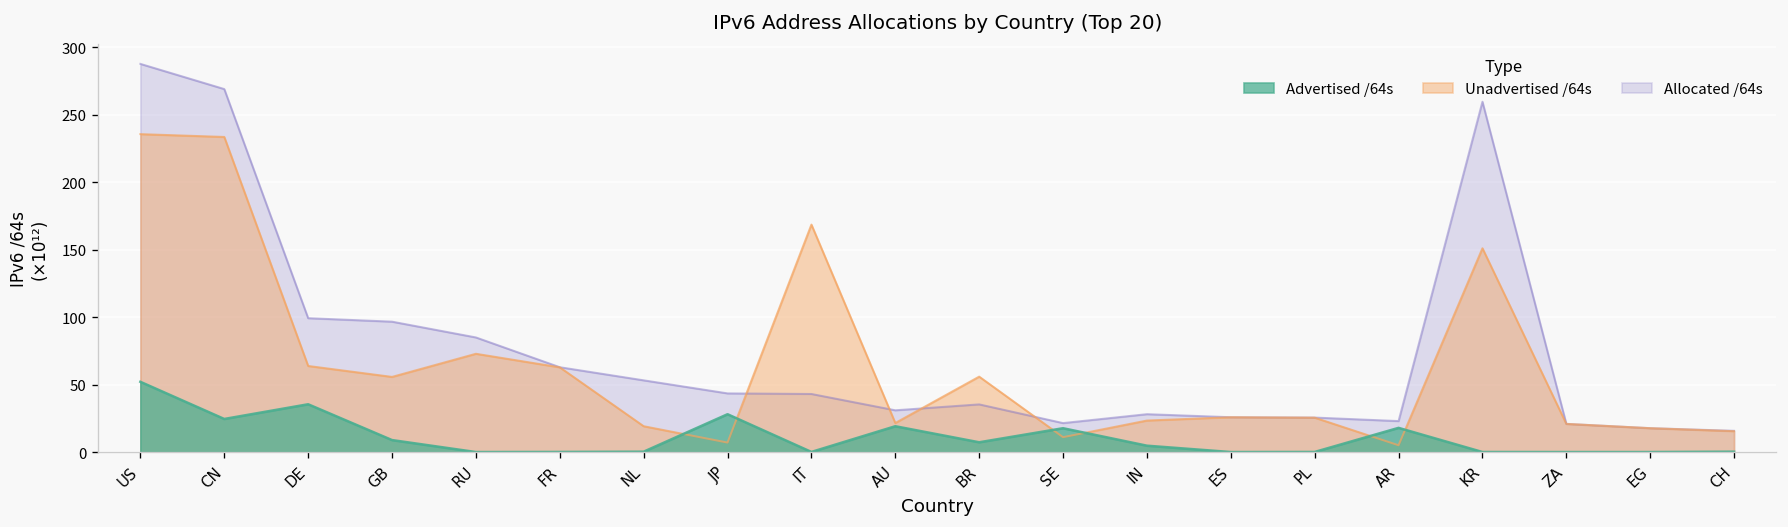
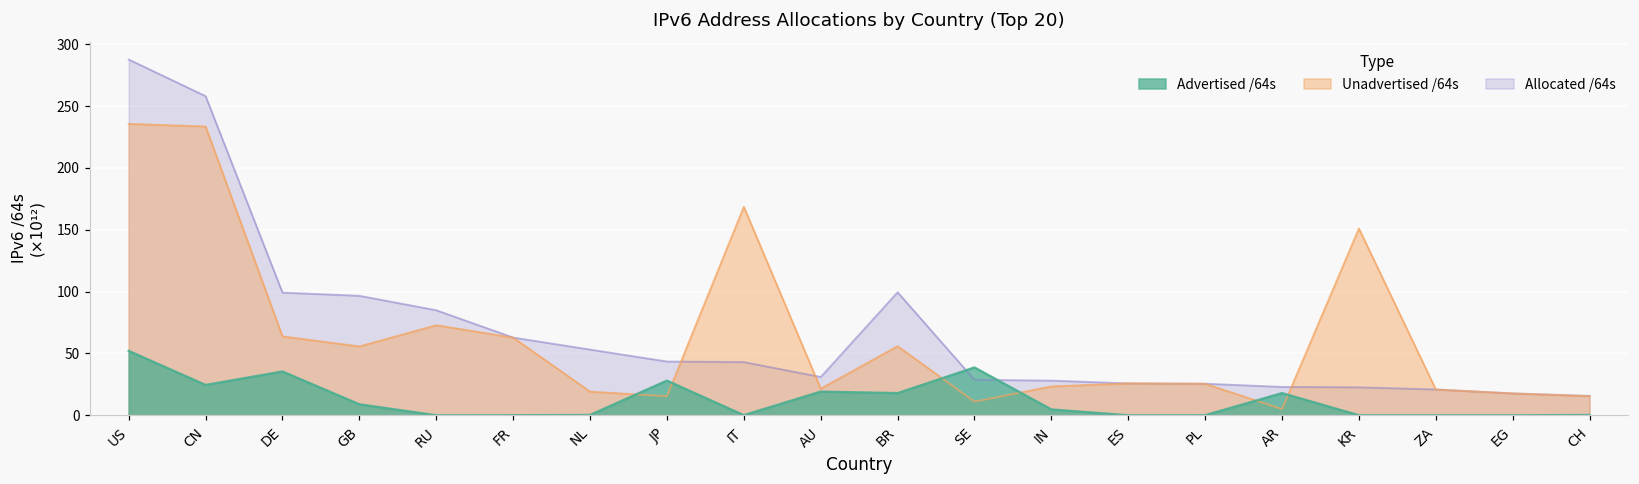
  {
    "Allocated /64s": {
      "US": 288,
-     "CN": 269,
+     "CN": 258,
      "DE": 99,
      "GB": 97,
      "RU": 85,
      "NL": 53,
      "JP": 43,
      "IT": 43,
      "AU": 31,
-     "BR": 35,
-     "SE": 21,
+     "BR": 99,
+     "SE": 29,
      "IN": 28,
      "AR": 23,
-     "KR": 260
+     "KR": 23
    },
    "Unadvertised /64s": {
      "US": 236,
      "CN": 233,
      "DE": 64,
      "GB": 56,
      "RU": 73,
      "NL": 19,
-     "JP": 7,
+     "JP": 15,
      "IT": 169,
      "AU": 22,
      "BR": 56,
      "SE": 11,
      "IN": 23,
      "AR": 5,
      "KR": 151
    },
    "Advertised /64s": {
      "US": 52,
      "CN": 25,
      "DE": 35,
      "GB": 9,
      "RU": 0,
      "FR": 0,
      "NL": 0,
      "JP": 28,
      "IT": 0,
      "AU": 19,
-     "BR": 7,
-     "SE": 18,
+     "BR": 18,
+     "SE": 39,
      "IN": 5,
      "ES": 0,
      "PL": 0,
      "AR": 18,
      "KR": 0,
      "ZA": 0,
      "EG": 0,
      "CH": 0
    }
  }
